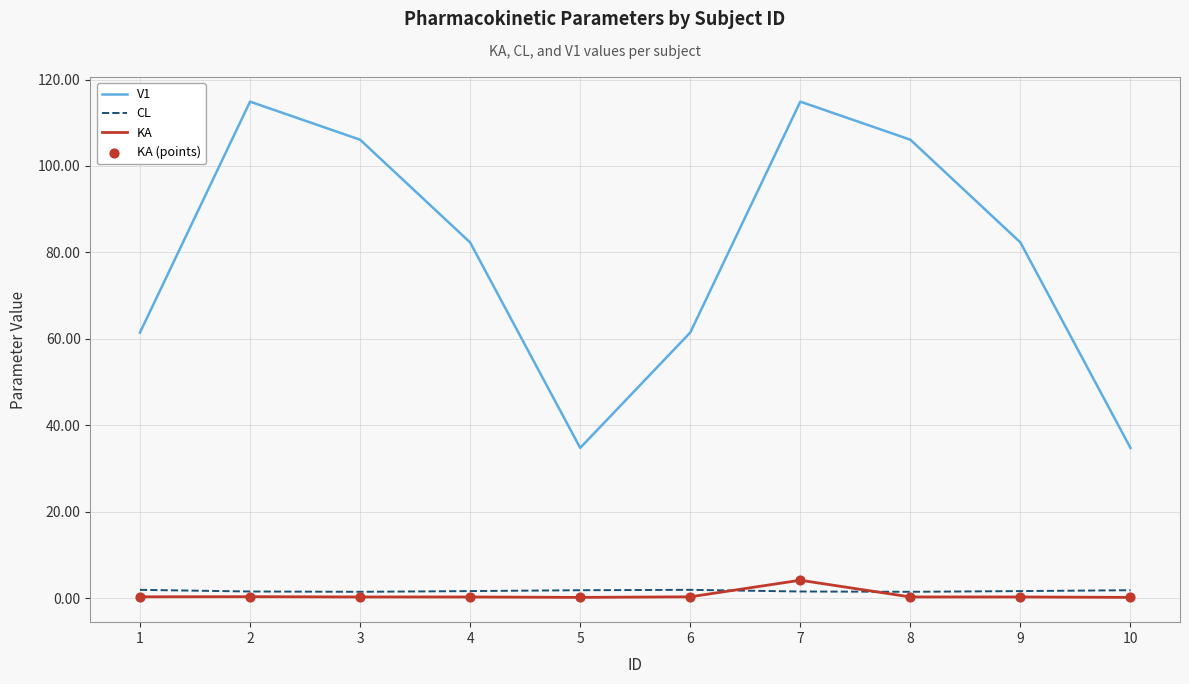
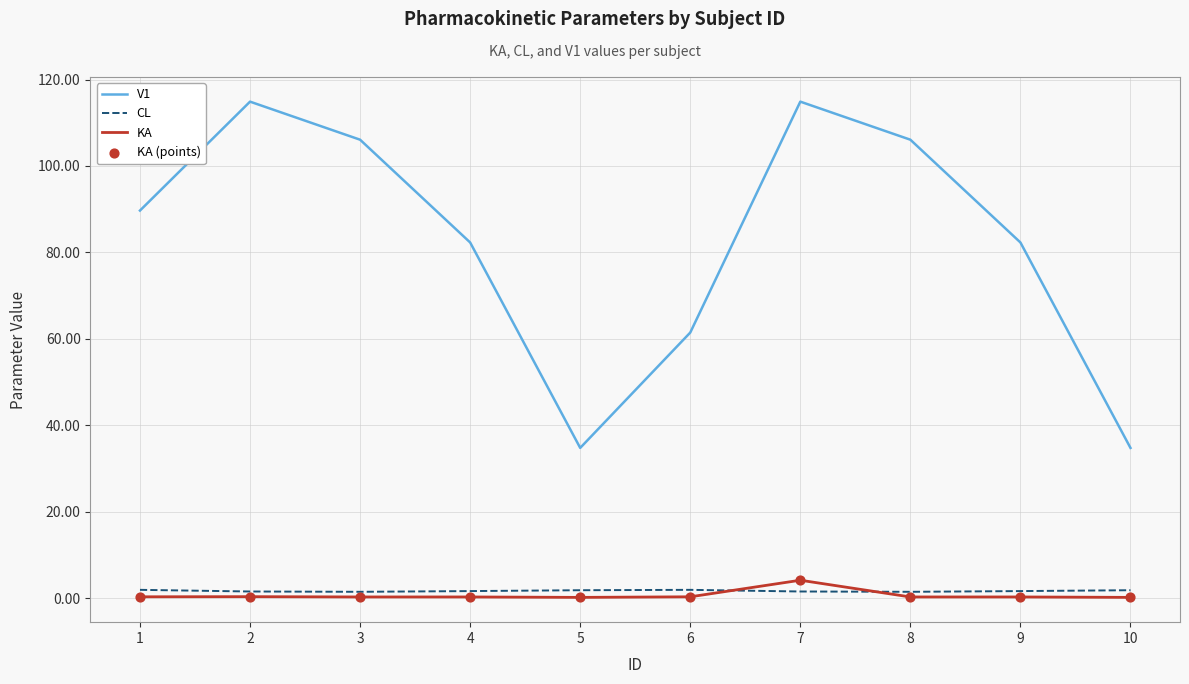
  {
    "V1": {
-     "1": 61,
+     "1": 90,
      "2": 115,
      "3": 106,
      "4": 82,
      "5": 35,
      "6": 61,
      "7": 115,
      "8": 106,
      "9": 82,
      "10": 35
    },
    "CL": {
      "1": 2,
      "2": 2,
      "3": 1,
      "4": 2,
      "5": 2,
      "6": 2,
      "7": 2,
      "8": 1,
      "9": 2,
      "10": 2
    },
    "KA (points)": {
      "1": 0,
      "2": 0,
      "3": 0,
      "4": 0,
      "5": 0,
      "6": 0,
      "7": 4,
      "8": 0,
      "9": 0,
      "10": 0
    }
  }
